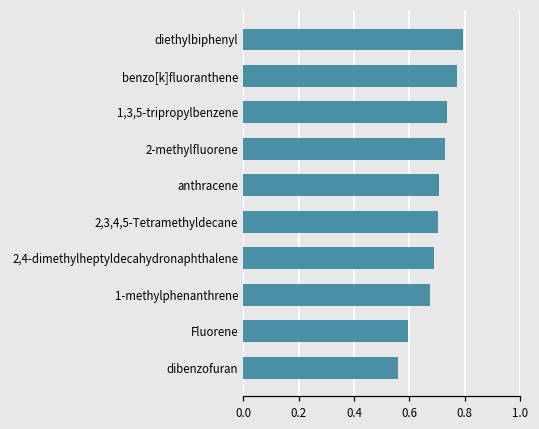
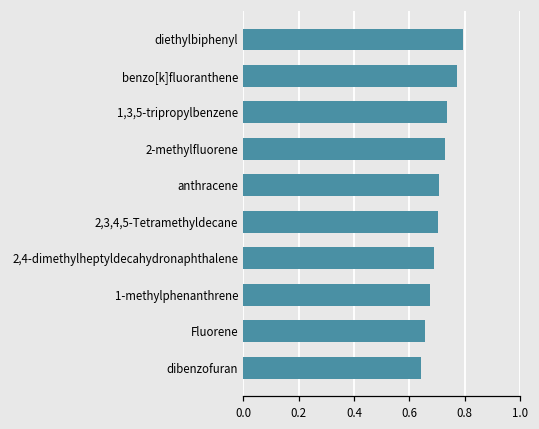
  {
    "diethylbiphenyl": 0.80,
    "benzo[k]fluoranthene": 0.77,
    "1,3,5-tripropylbenzene": 0.74,
    "2-methylfluorene": 0.73,
    "anthracene": 0.71,
    "2,3,4,5-Tetramethyldecane": 0.70,
    "2,4-dimethylheptyldecahydronaphthalene": 0.69,
    "1-methylphenanthrene": 0.67,
-   "Fluorene": 0.59,
-   "dibenzofuran": 0.56
+   "Fluorene": 0.66,
+   "dibenzofuran": 0.64
  }
